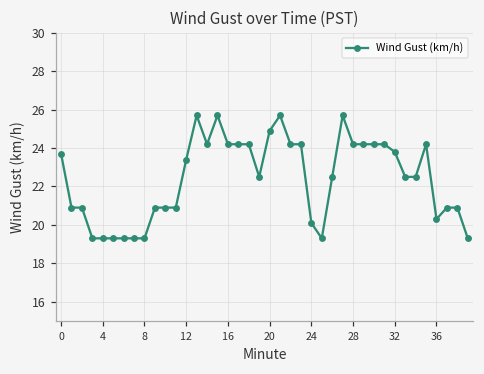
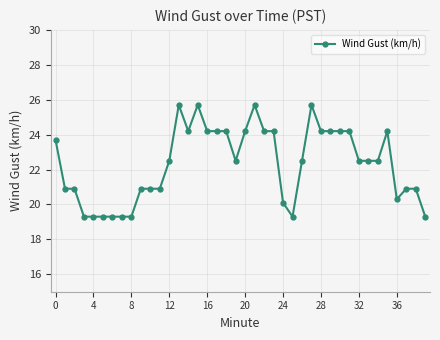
  {
    "0": 23.7,
    "4": 19.3,
    "8": 19.3,
-   "12": 23.4,
+   "12": 22.5,
    "16": 24.2,
-   "20": 24.9,
+   "20": 24.2,
    "24": 20.1,
    "28": 24.2,
-   "32": 23.8,
+   "32": 22.5,
    "36": 20.3
  }
